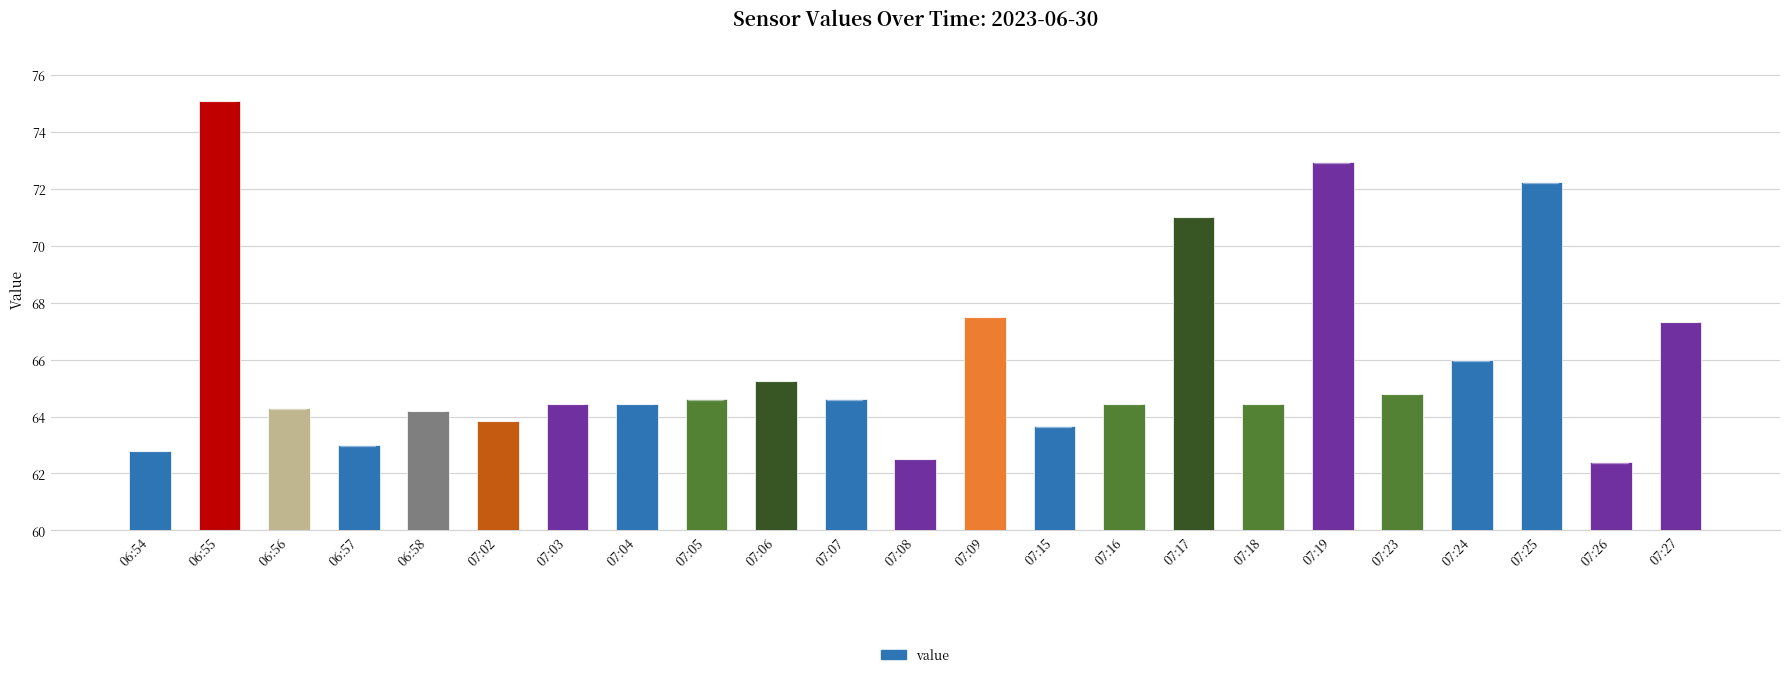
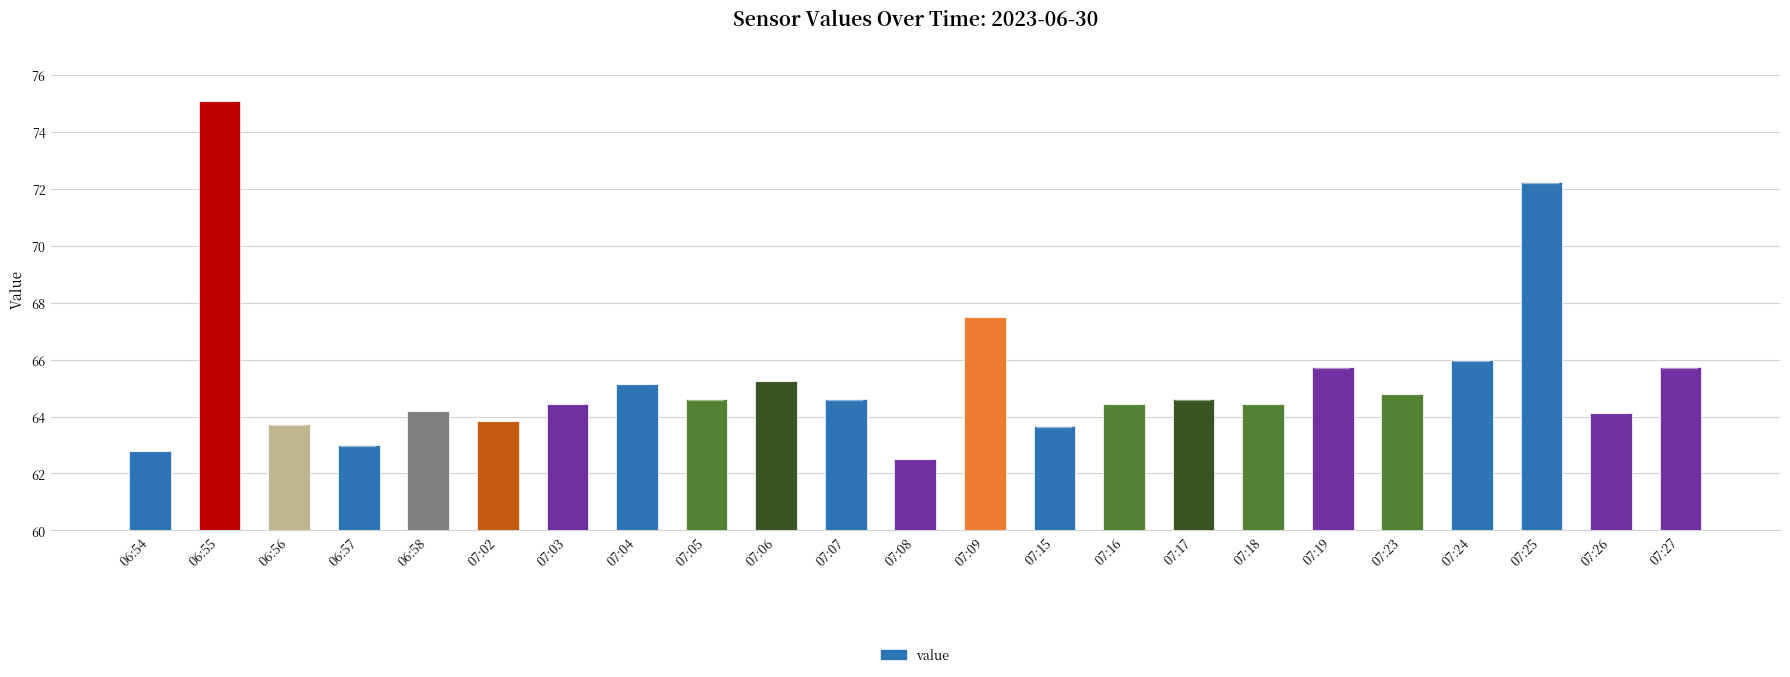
  {
    "06:54": 62.8,
    "06:55": 75.1,
-   "06:56": 64.3,
+   "06:56": 63.7,
    "06:57": 63.0,
    "06:58": 64.2,
    "07:02": 63.9,
    "07:03": 64.5,
-   "07:04": 64.5,
+   "07:04": 65.2,
    "07:05": 64.6,
    "07:06": 65.3,
    "07:07": 64.6,
    "07:08": 62.5,
    "07:09": 67.5,
    "07:15": 63.7,
    "07:16": 64.5,
-   "07:17": 71.0,
+   "07:17": 64.6,
    "07:18": 64.5,
-   "07:19": 72.9,
+   "07:19": 65.7,
    "07:23": 64.8,
    "07:24": 66.0,
    "07:25": 72.2,
-   "07:26": 62.4,
-   "07:27": 67.3
+   "07:26": 64.1,
+   "07:27": 65.7
  }
